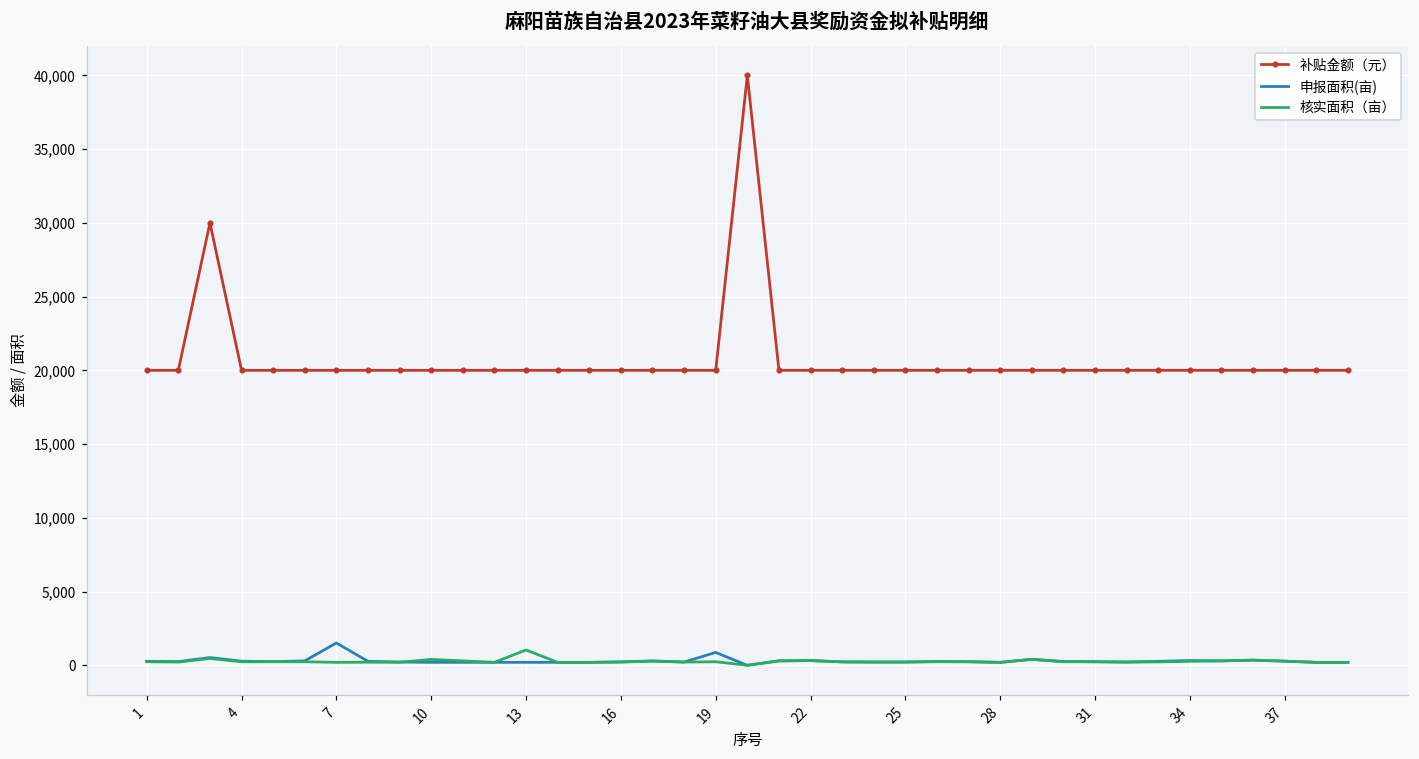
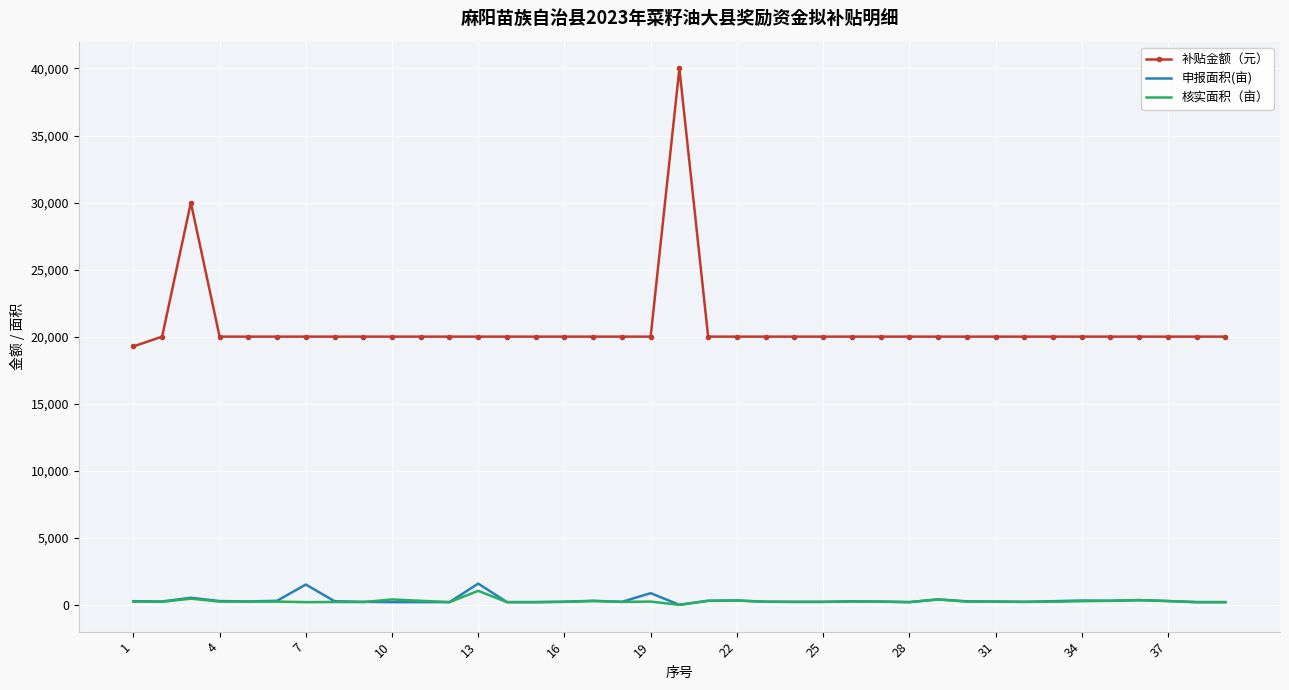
  {
    "补贴金额（元）": {
-     "1": "20,000",
+     "1": "19,300",
      "4": "20,000",
      "7": "20,000",
      "10": "20,000",
      "13": "20,000",
      "16": "20,000",
      "19": "20,000",
      "22": "20,000",
      "25": "20,000",
      "28": "20,000",
      "31": "20,000",
      "34": "20,000",
      "37": "20,000"
    },
    "申报面积(亩)": {
      "7": "1,500",
      "10": "200",
-     "13": "200",
+     "13": "1,600",
      "19": "900"
    },
    "核实面积（亩）": {
      "7": "200",
      "10": "400",
      "13": "1,000",
      "19": "200"
    }
  }
